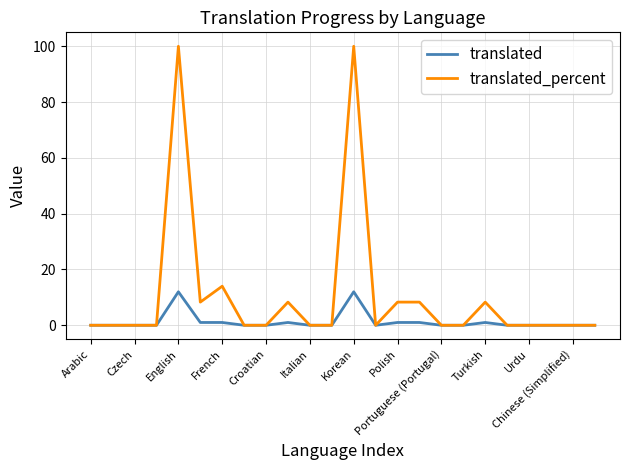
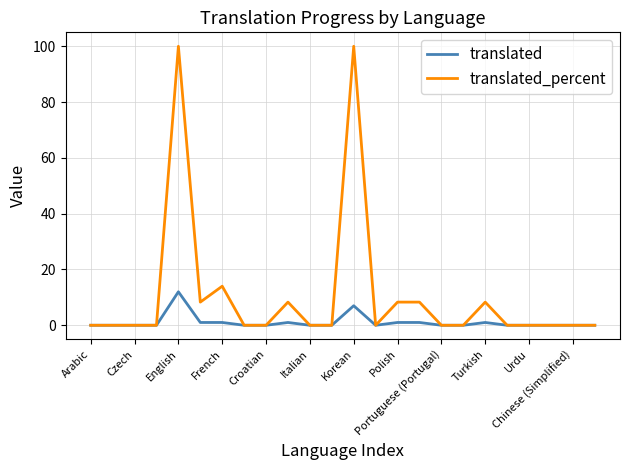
  {
    "translated": {
      "English": 12,
      "French": 1,
-     "Korean": 12,
+     "Korean": 7,
      "Polish": 1,
      "Turkish": 1
    },
    "translated_percent": {
      "English": 100,
      "French": 14,
      "Korean": 100,
      "Polish": 8,
      "Turkish": 8
    }
  }
